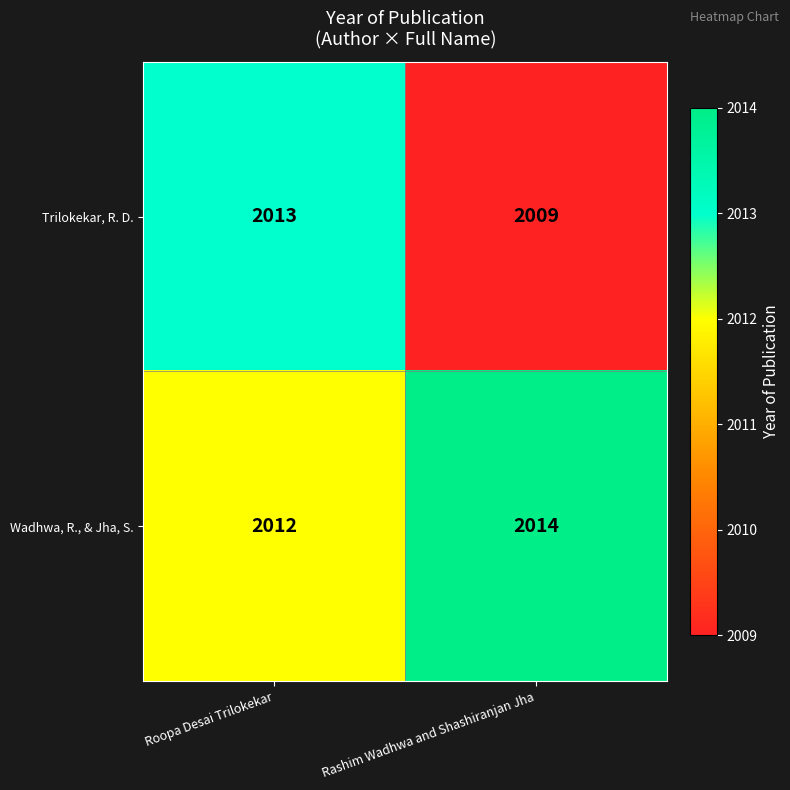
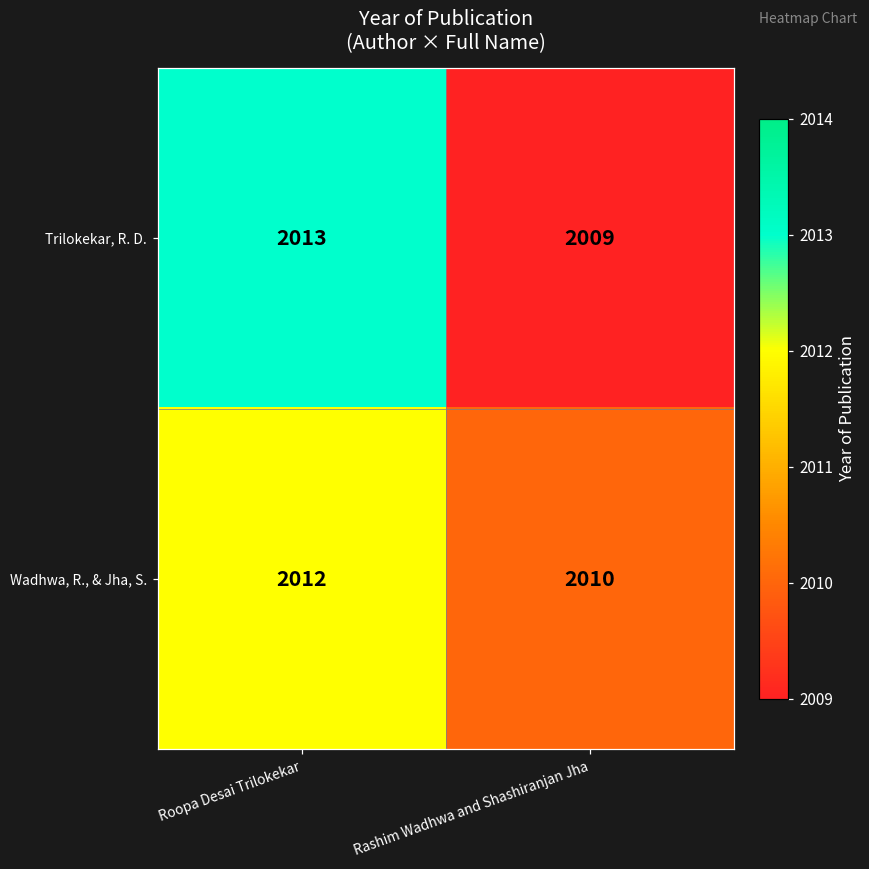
  {
    "Trilokekar, R. D.": {
      "Roopa Desai Trilokekar": 2013,
      "Rashim Wadhwa and Shashiranjan Jha": 2009
    },
    "Wadhwa, R., & Jha, S.": {
      "Roopa Desai Trilokekar": 2012,
-     "Rashim Wadhwa and Shashiranjan Jha": 2014
+     "Rashim Wadhwa and Shashiranjan Jha": 2010
    }
  }
